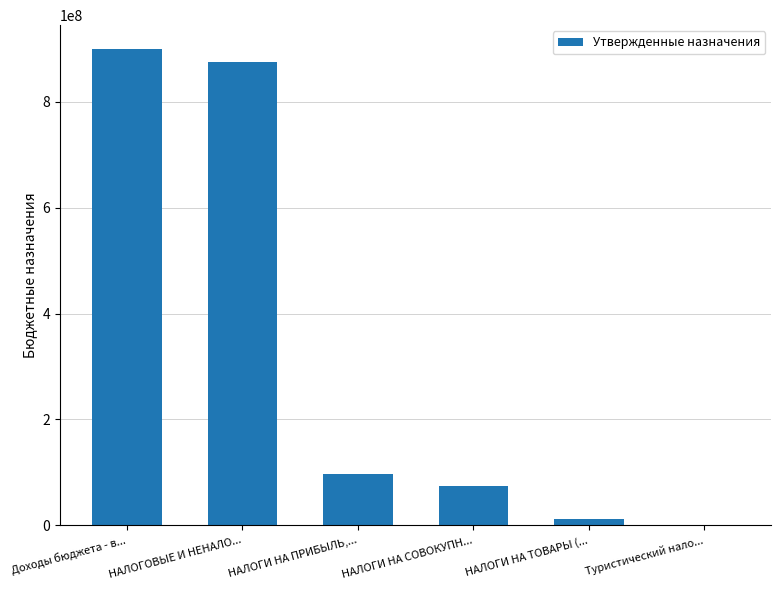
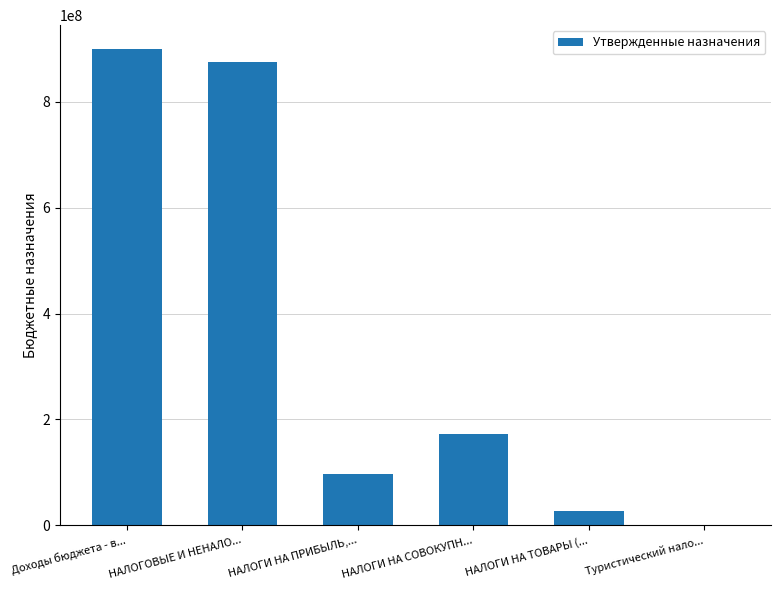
  {
    "Доходы бюджета - в...": 900000000,
    "НАЛОГОВЫЕ И НЕНАЛО...": 880000000,
    "НАЛОГИ НА ПРИБЫЛЬ,...": 100000000,
-   "НАЛОГИ НА СОВОКУПН...": 70000000,
-   "НАЛОГИ НА ТОВАРЫ (...": 10000000,
+   "НАЛОГИ НА СОВОКУПН...": 170000000,
+   "НАЛОГИ НА ТОВАРЫ (...": 30000000,
    "Туристический нало...": 0
  }
